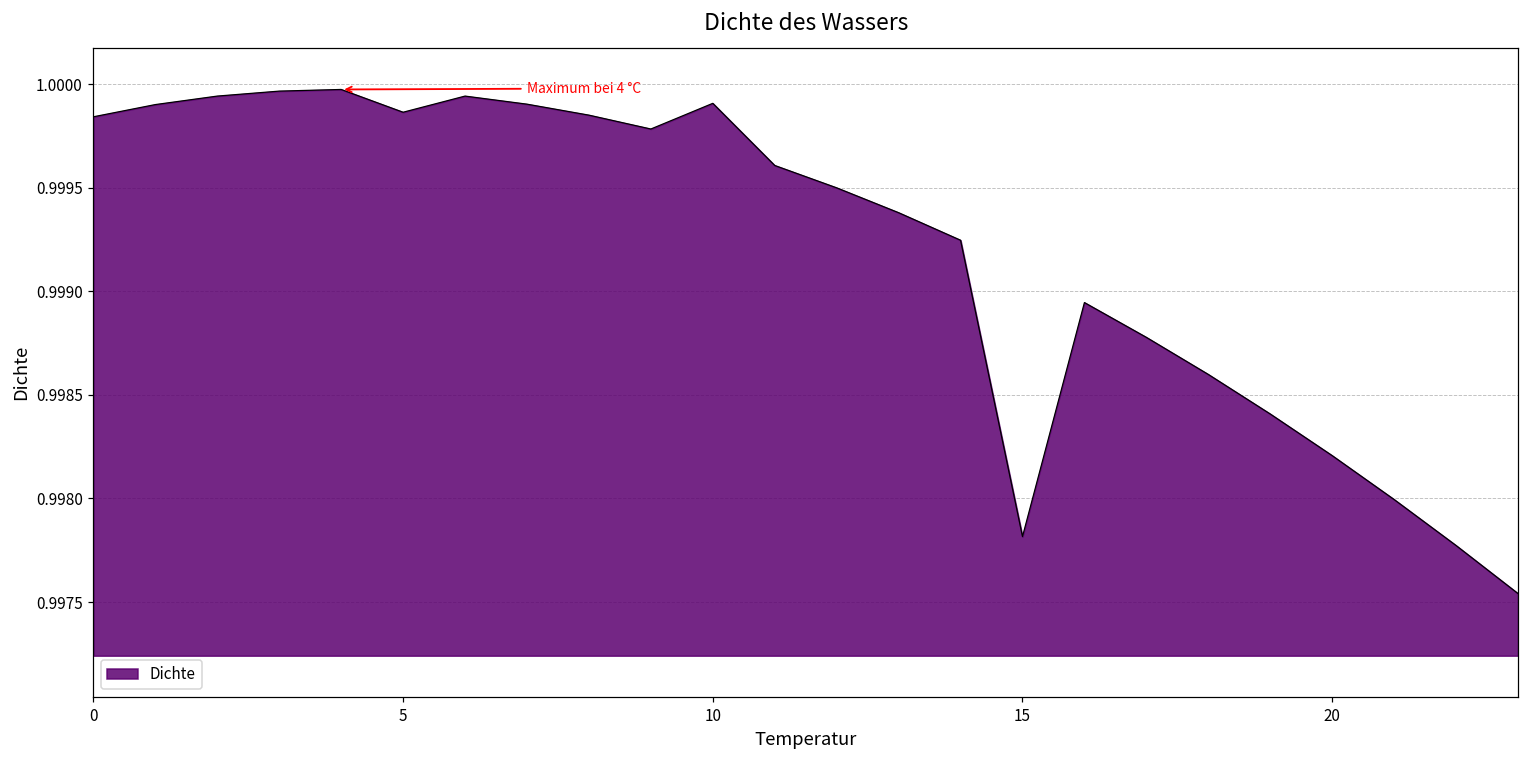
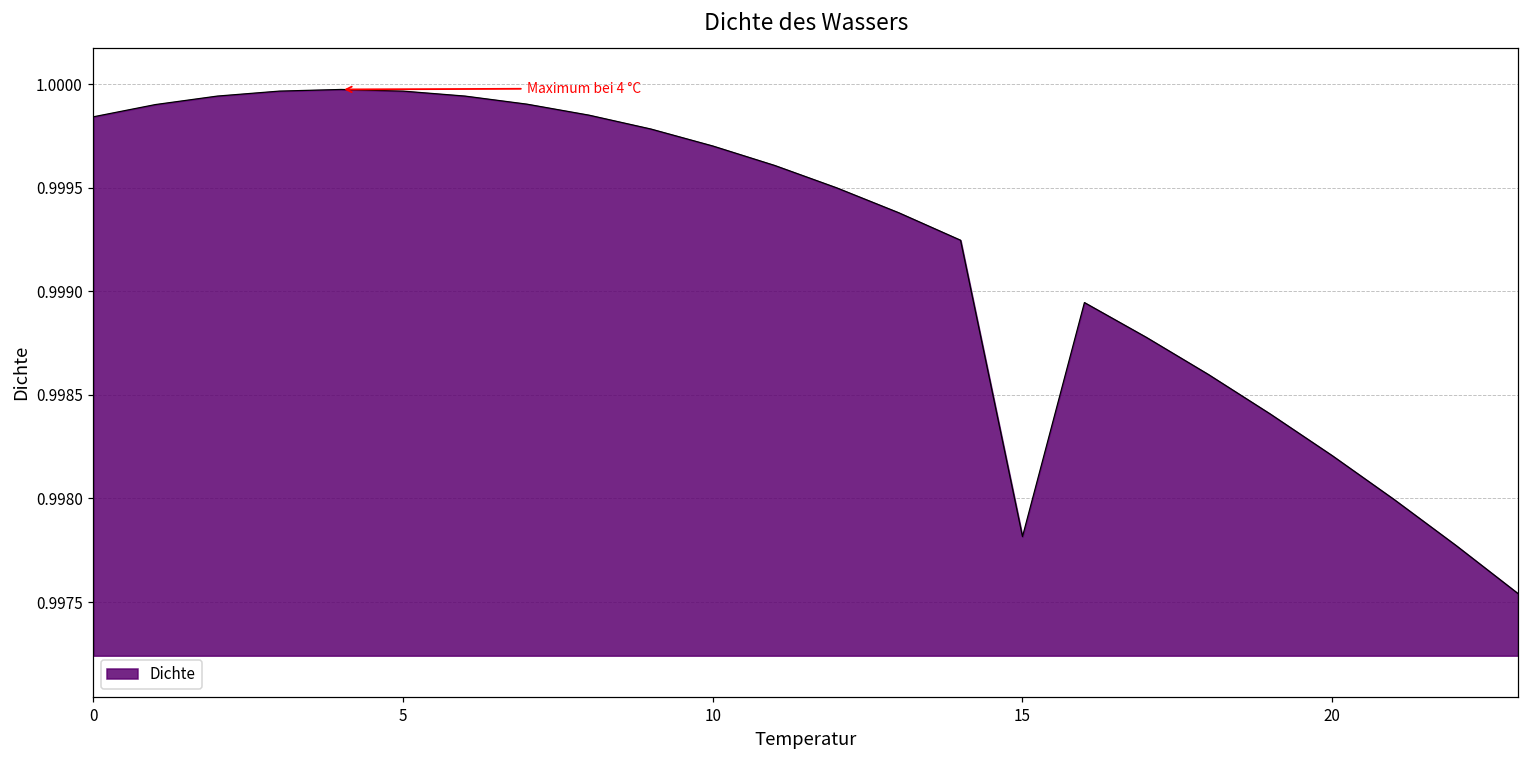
  {
    "0": 0.99984,
-   "5": 0.99987,
-   "10": 0.99991,
+   "5": 0.99997,
+   "10": 0.99970,
    "15": 0.99782,
    "20": 0.99821
  }
